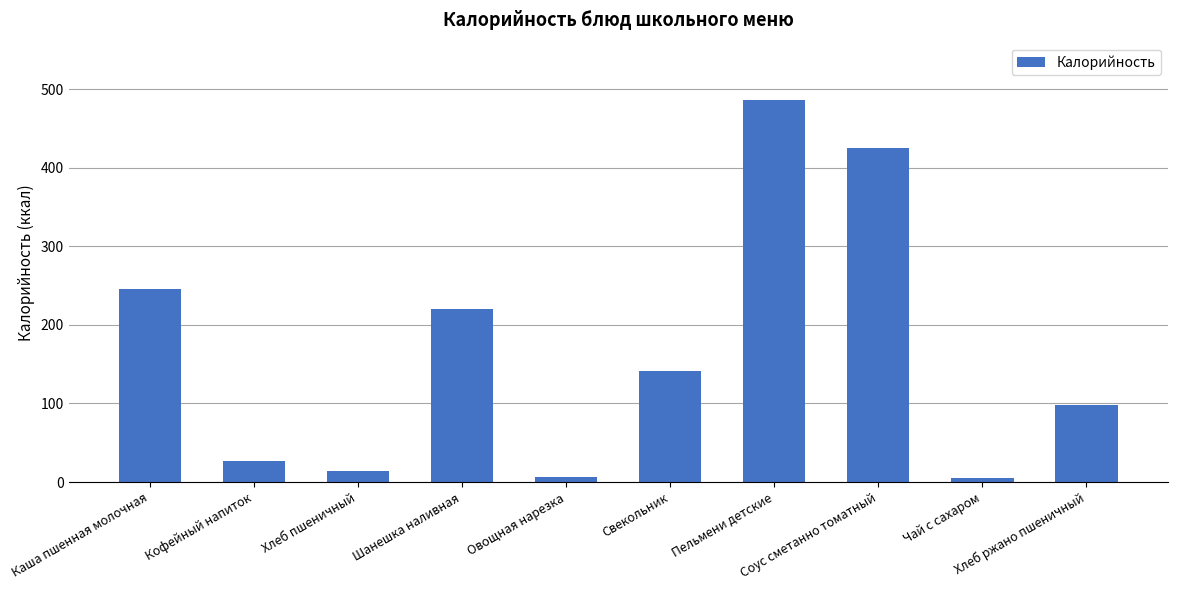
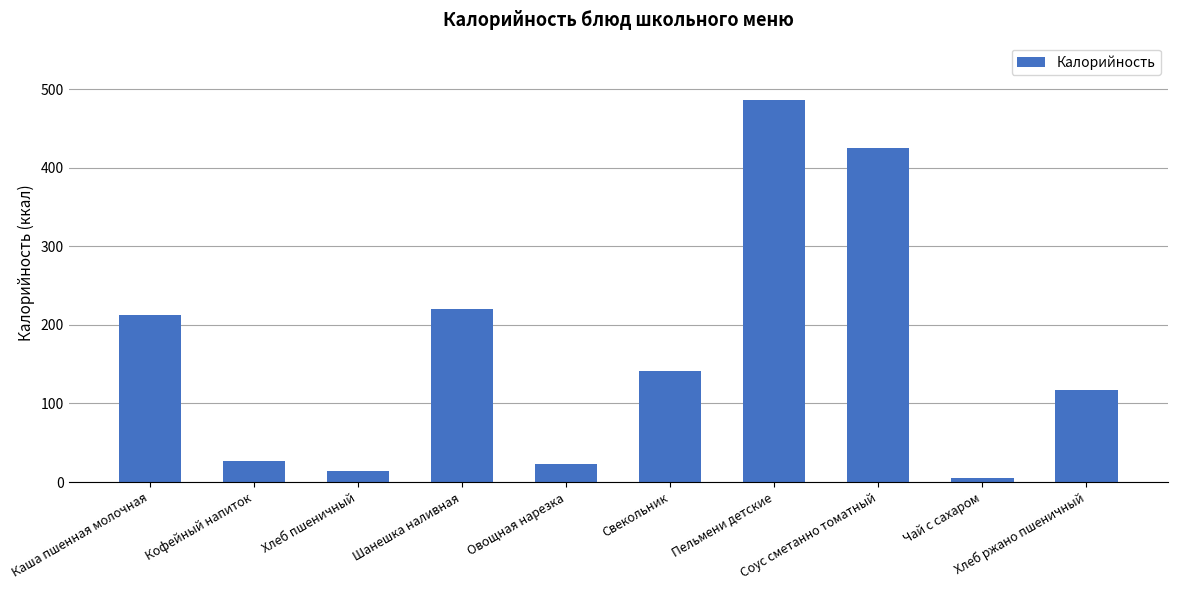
  {
-   "Каша пшенная молочная": 250,
+   "Каша пшенная молочная": 210,
    "Кофейный напиток": 30,
    "Хлеб пшеничный": 10,
    "Шанешка наливная": 220,
-   "Овощная нарезка": 10,
+   "Овощная нарезка": 20,
    "Свекольник": 140,
    "Пельмени детские": 490,
    "Соус сметанно томатный": 420,
    "Чай с сахаром": 10,
-   "Хлеб ржано пшеничный": 100
+   "Хлеб ржано пшеничный": 120
  }
